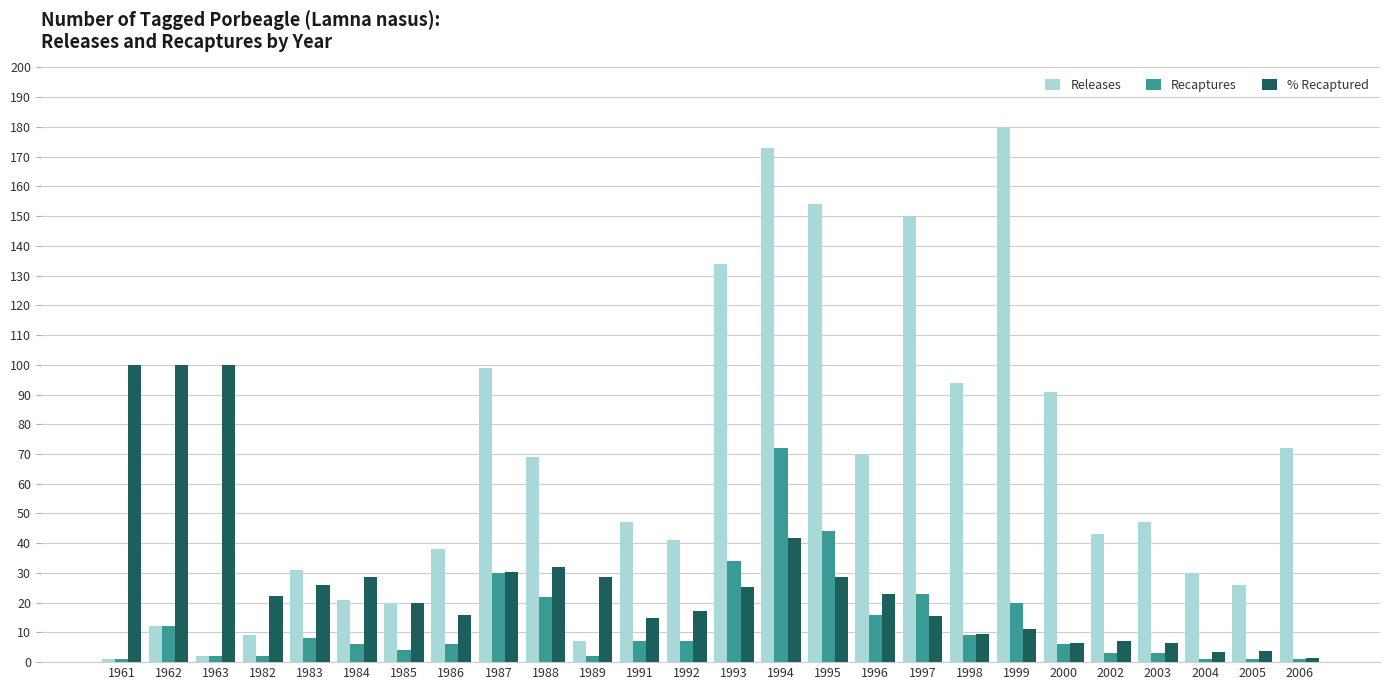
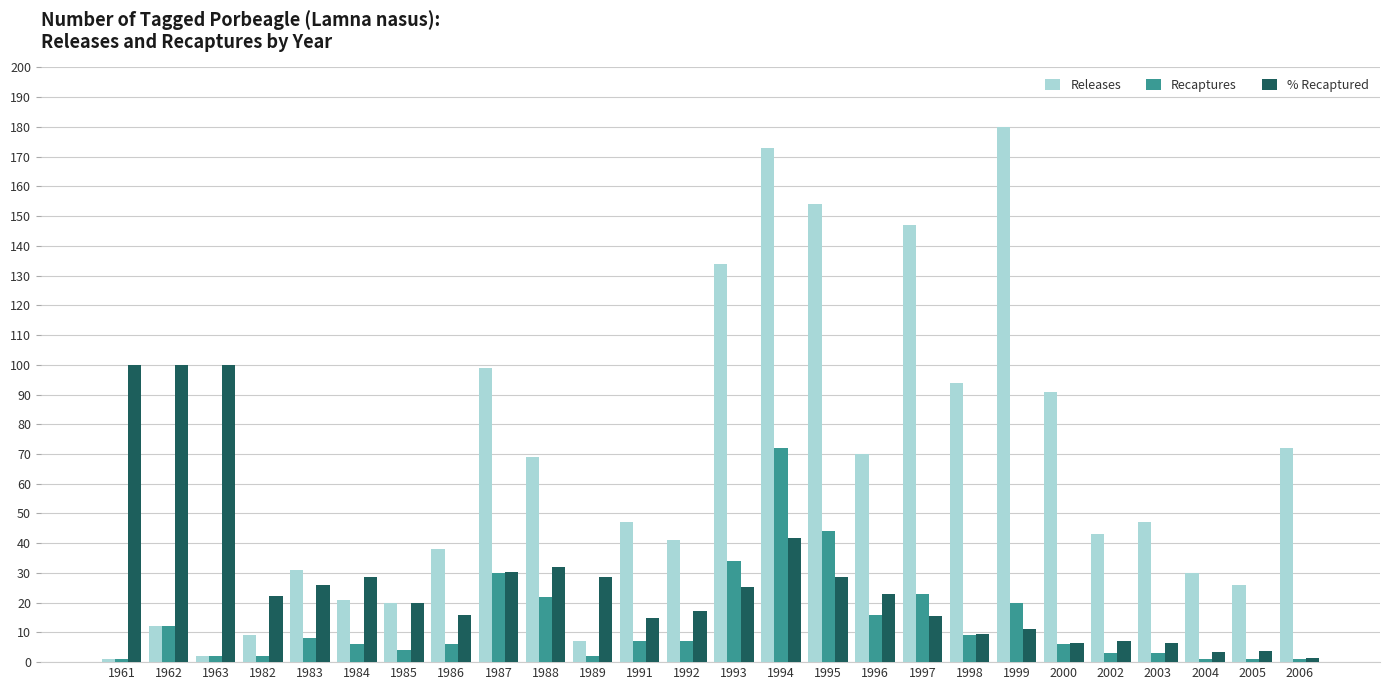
  {
    "Releases": {
      "1961": 1,
      "1962": 12,
      "1963": 2,
      "1982": 9,
      "1983": 31,
      "1984": 21,
      "1985": 20,
      "1986": 38,
      "1987": 99,
      "1988": 69,
      "1989": 7,
      "1991": 47,
      "1992": 41,
      "1993": 134,
      "1994": 173,
      "1995": 154,
      "1996": 70,
-     "1997": 150,
+     "1997": 147,
      "1998": 94,
      "1999": 180,
      "2000": 91,
      "2002": 43,
      "2003": 47,
      "2004": 30,
      "2005": 26,
      "2006": 72
    },
    "Recaptures": {
      "1961": 1,
      "1962": 12,
      "1963": 2,
      "1982": 2,
      "1983": 8,
      "1984": 6,
      "1985": 4,
      "1986": 6,
      "1987": 30,
      "1988": 22,
      "1989": 2,
      "1991": 7,
      "1992": 7,
      "1993": 34,
      "1994": 72,
      "1995": 44,
      "1996": 16,
      "1997": 23,
      "1998": 9,
      "1999": 20,
      "2000": 6,
      "2002": 3,
      "2003": 3,
      "2004": 1,
      "2005": 1,
      "2006": 1
    },
    "% Recaptured": {
      "1961": 100,
      "1962": 100,
      "1963": 100,
      "1982": 22,
      "1983": 26,
      "1984": 29,
      "1985": 20,
      "1986": 16,
      "1987": 30,
      "1988": 32,
      "1989": 29,
      "1991": 15,
      "1992": 17,
      "1993": 25,
      "1994": 42,
      "1995": 29,
      "1996": 23,
      "1997": 16,
      "1998": 10,
      "1999": 11,
      "2000": 7,
      "2002": 7,
      "2003": 6,
      "2004": 3,
      "2005": 4,
      "2006": 1
    }
  }
